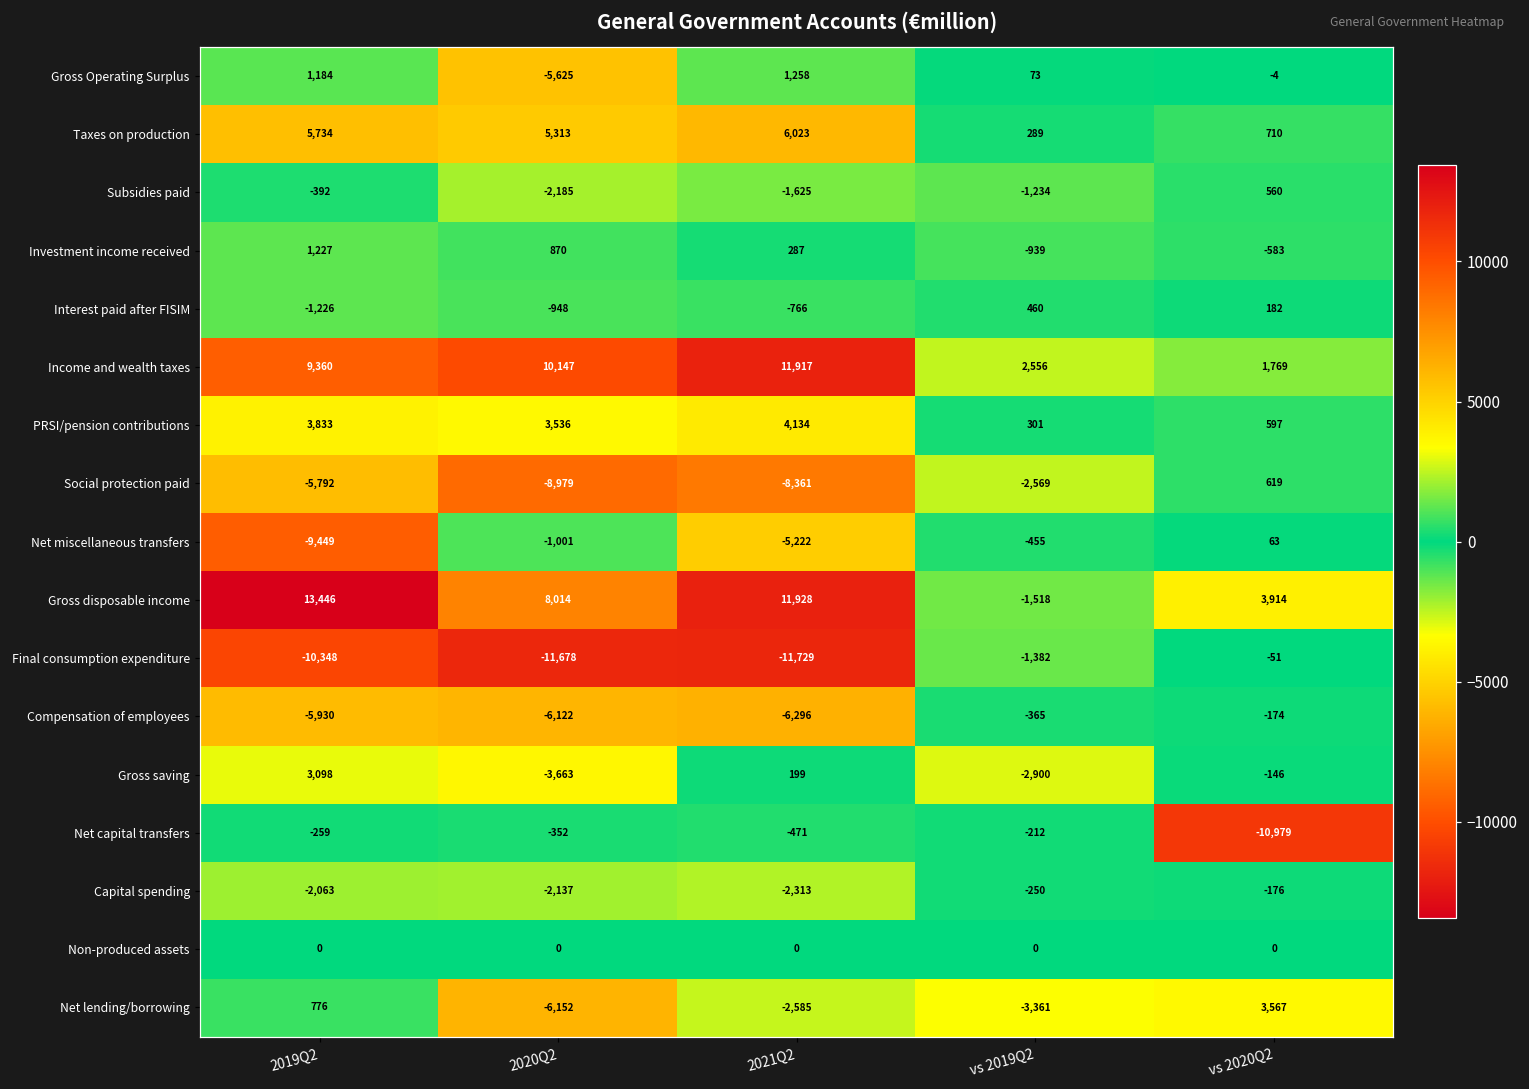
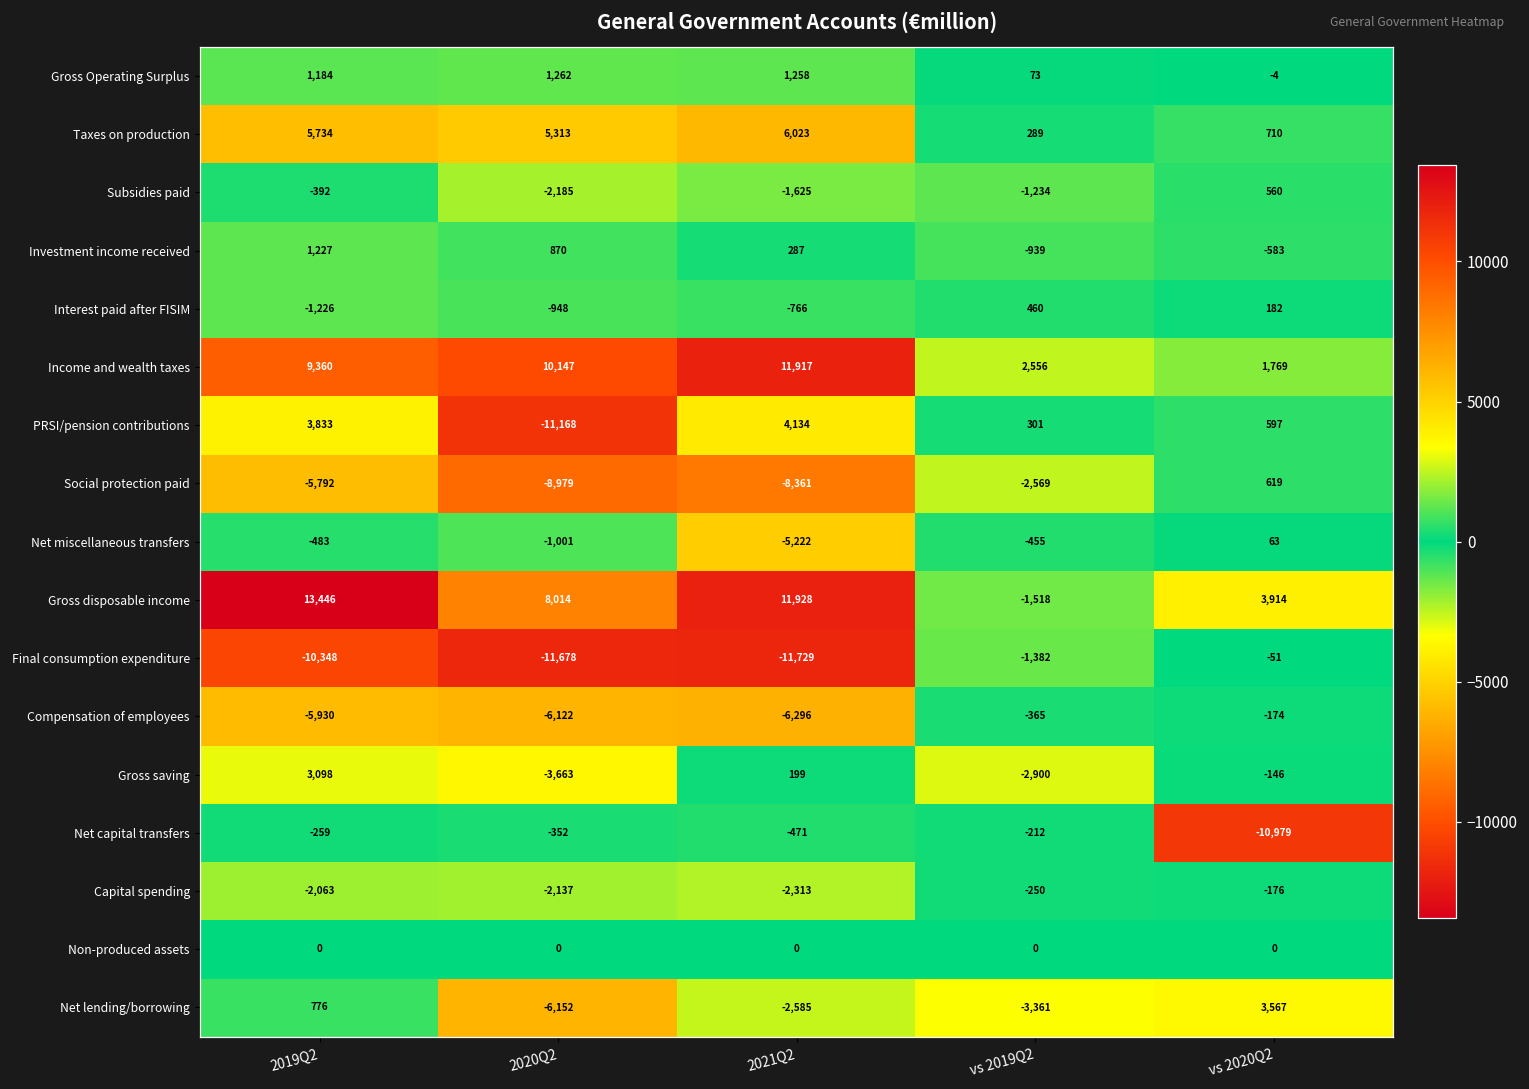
  {
    "Gross Operating Surplus": {
      "2019Q2": "1,184",
-     "2020Q2": "-5,625",
+     "2020Q2": "1,262",
      "2021Q2": "1,258",
      "vs 2019Q2": "73",
      "vs 2020Q2": "-4"
    },
    "Taxes on production": {
      "2019Q2": "5,734",
      "2020Q2": "5,313",
      "2021Q2": "6,023",
      "vs 2019Q2": "289",
      "vs 2020Q2": "710"
    },
    "Subsidies paid": {
      "2019Q2": "-392",
      "2020Q2": "-2,185",
      "2021Q2": "-1,625",
      "vs 2019Q2": "-1,234",
      "vs 2020Q2": "560"
    },
    "Investment income received": {
      "2019Q2": "1,227",
      "2020Q2": "870",
      "2021Q2": "287",
      "vs 2019Q2": "-939",
      "vs 2020Q2": "-583"
    },
    "Interest paid after FISIM": {
      "2019Q2": "-1,226",
      "2020Q2": "-948",
      "2021Q2": "-766",
      "vs 2019Q2": "460",
      "vs 2020Q2": "182"
    },
    "Income and wealth taxes": {
      "2019Q2": "9,360",
      "2020Q2": "10,147",
      "2021Q2": "11,917",
      "vs 2019Q2": "2,556",
      "vs 2020Q2": "1,769"
    },
    "PRSI/pension contributions": {
      "2019Q2": "3,833",
-     "2020Q2": "3,536",
+     "2020Q2": "-11,168",
      "2021Q2": "4,134",
      "vs 2019Q2": "301",
      "vs 2020Q2": "597"
    },
    "Social protection paid": {
      "2019Q2": "-5,792",
      "2020Q2": "-8,979",
      "2021Q2": "-8,361",
      "vs 2019Q2": "-2,569",
      "vs 2020Q2": "619"
    },
    "Net miscellaneous transfers": {
-     "2019Q2": "-9,449",
+     "2019Q2": "-483",
      "2020Q2": "-1,001",
      "2021Q2": "-5,222",
      "vs 2019Q2": "-455",
      "vs 2020Q2": "63"
    },
    "Gross disposable income": {
      "2019Q2": "13,446",
      "2020Q2": "8,014",
      "2021Q2": "11,928",
      "vs 2019Q2": "-1,518",
      "vs 2020Q2": "3,914"
    },
    "Final consumption expenditure": {
      "2019Q2": "-10,348",
      "2020Q2": "-11,678",
      "2021Q2": "-11,729",
      "vs 2019Q2": "-1,382",
      "vs 2020Q2": "-51"
    },
    "Compensation of employees": {
      "2019Q2": "-5,930",
      "2020Q2": "-6,122",
      "2021Q2": "-6,296",
      "vs 2019Q2": "-365",
      "vs 2020Q2": "-174"
    },
    "Gross saving": {
      "2019Q2": "3,098",
      "2020Q2": "-3,663",
      "2021Q2": "199",
      "vs 2019Q2": "-2,900",
      "vs 2020Q2": "-146"
    },
    "Net capital transfers": {
      "2019Q2": "-259",
      "2020Q2": "-352",
      "2021Q2": "-471",
      "vs 2019Q2": "-212",
      "vs 2020Q2": "-10,979"
    },
    "Capital spending": {
      "2019Q2": "-2,063",
      "2020Q2": "-2,137",
      "2021Q2": "-2,313",
      "vs 2019Q2": "-250",
      "vs 2020Q2": "-176"
    },
    "Non-produced assets": {
      "2019Q2": "0",
      "2020Q2": "0",
      "2021Q2": "0",
      "vs 2019Q2": "0",
      "vs 2020Q2": "0"
    },
    "Net lending/borrowing": {
      "2019Q2": "776",
      "2020Q2": "-6,152",
      "2021Q2": "-2,585",
      "vs 2019Q2": "-3,361",
      "vs 2020Q2": "3,567"
    }
  }
